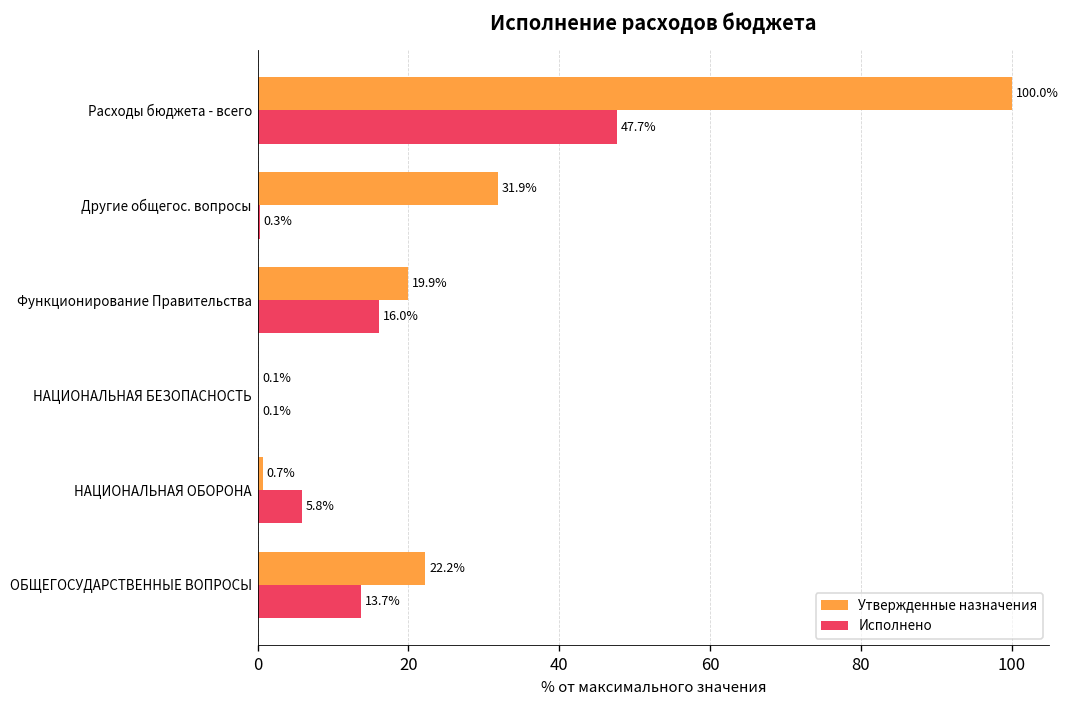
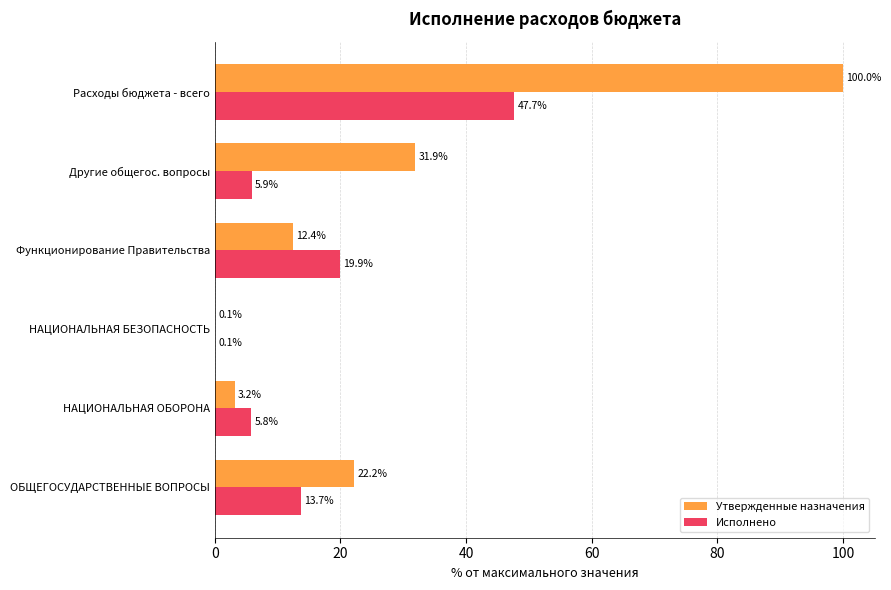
  {
    "Утвержденные назначения": {
      "Расходы бюджета - всего": "100.0%",
      "Другие общегос. вопросы": "31.9%",
-     "Функционирование Правительства": "19.9%",
+     "Функционирование Правительства": "12.4%",
      "НАЦИОНАЛЬНАЯ БЕЗОПАСНОСТЬ": "0.1%",
-     "НАЦИОНАЛЬНАЯ ОБОРОНА": "0.7%",
+     "НАЦИОНАЛЬНАЯ ОБОРОНА": "3.2%",
      "ОБЩЕГОСУДАРСТВЕННЫЕ ВОПРОСЫ": "22.2%"
    },
    "Исполнено": {
      "Расходы бюджета - всего": "47.7%",
-     "Другие общегос. вопросы": "0.3%",
-     "Функционирование Правительства": "16.0%",
+     "Другие общегос. вопросы": "5.9%",
+     "Функционирование Правительства": "19.9%",
      "НАЦИОНАЛЬНАЯ БЕЗОПАСНОСТЬ": "0.1%",
      "НАЦИОНАЛЬНАЯ ОБОРОНА": "5.8%",
      "ОБЩЕГОСУДАРСТВЕННЫЕ ВОПРОСЫ": "13.7%"
    }
  }
